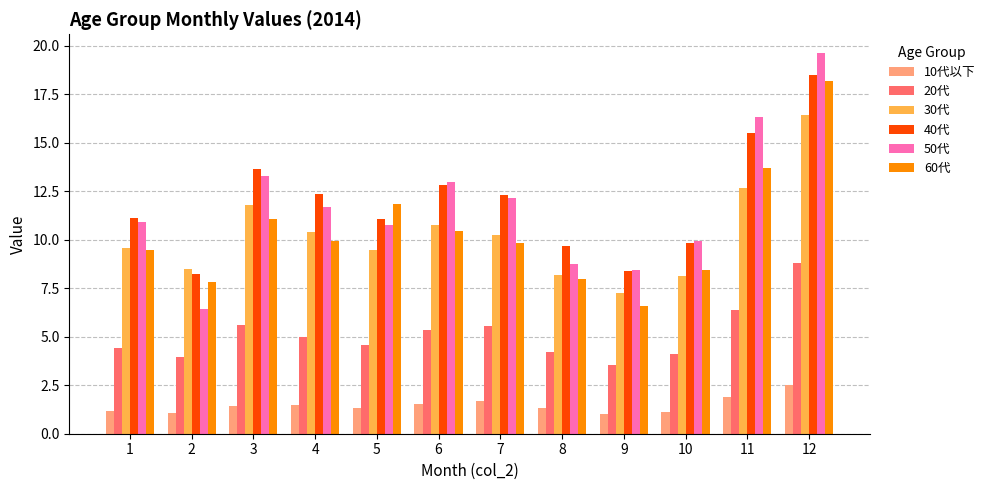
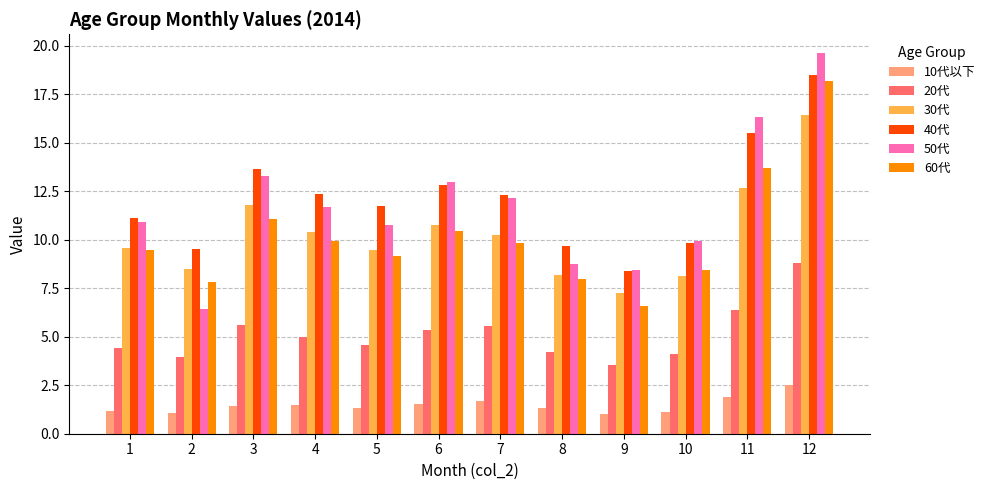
  {
    "40代": {
      "1": 11.1,
-     "2": 8.2,
+     "2": 9.5,
      "3": 13.7,
      "4": 12.3,
-     "5": 11.1,
+     "5": 11.7,
      "6": 12.8,
      "7": 12.3,
      "8": 9.7,
      "9": 8.4,
      "10": 9.8,
      "11": 15.5,
      "12": 18.5
    },
    "50代": {
      "1": 10.9,
      "2": 6.4,
      "3": 13.3,
      "4": 11.7,
      "5": 10.8,
      "6": 13.0,
      "7": 12.2,
      "8": 8.7,
      "9": 8.4,
      "10": 9.9,
      "11": 16.3,
      "12": 19.6
    },
    "60代": {
      "1": 9.5,
      "2": 7.8,
      "3": 11.1,
      "4": 9.9,
-     "5": 11.9,
+     "5": 9.1,
      "6": 10.5,
      "7": 9.8,
      "8": 8.0,
      "9": 6.6,
      "10": 8.4,
      "11": 13.7,
      "12": 18.2
    }
  }
